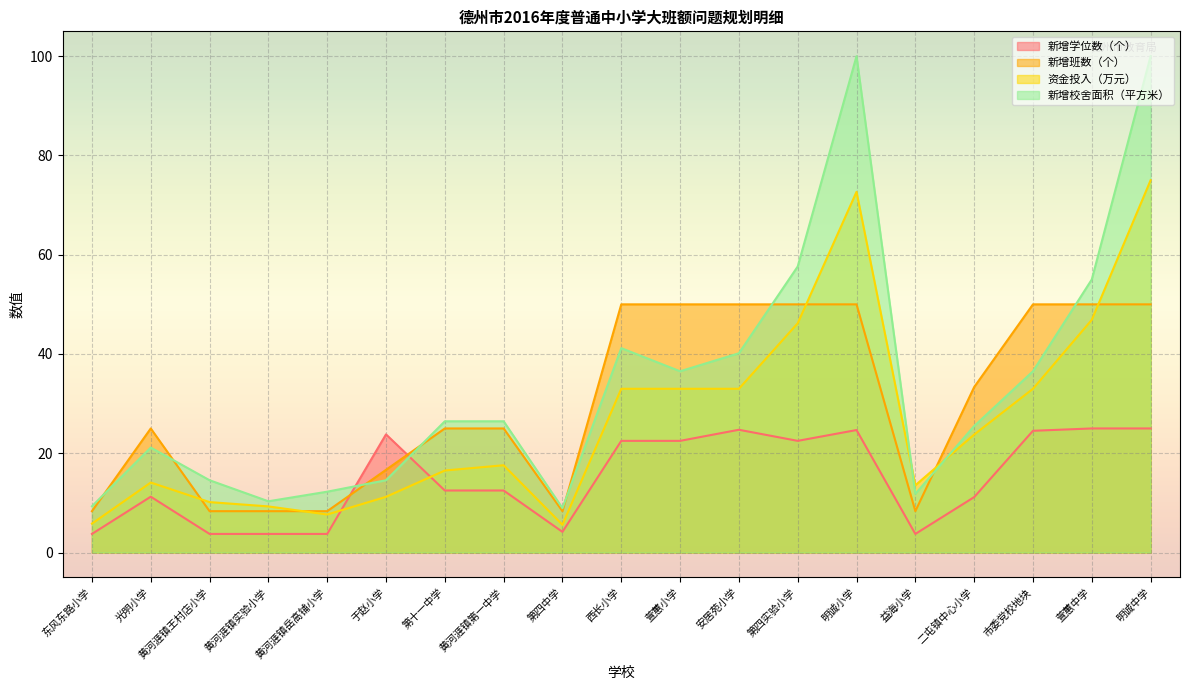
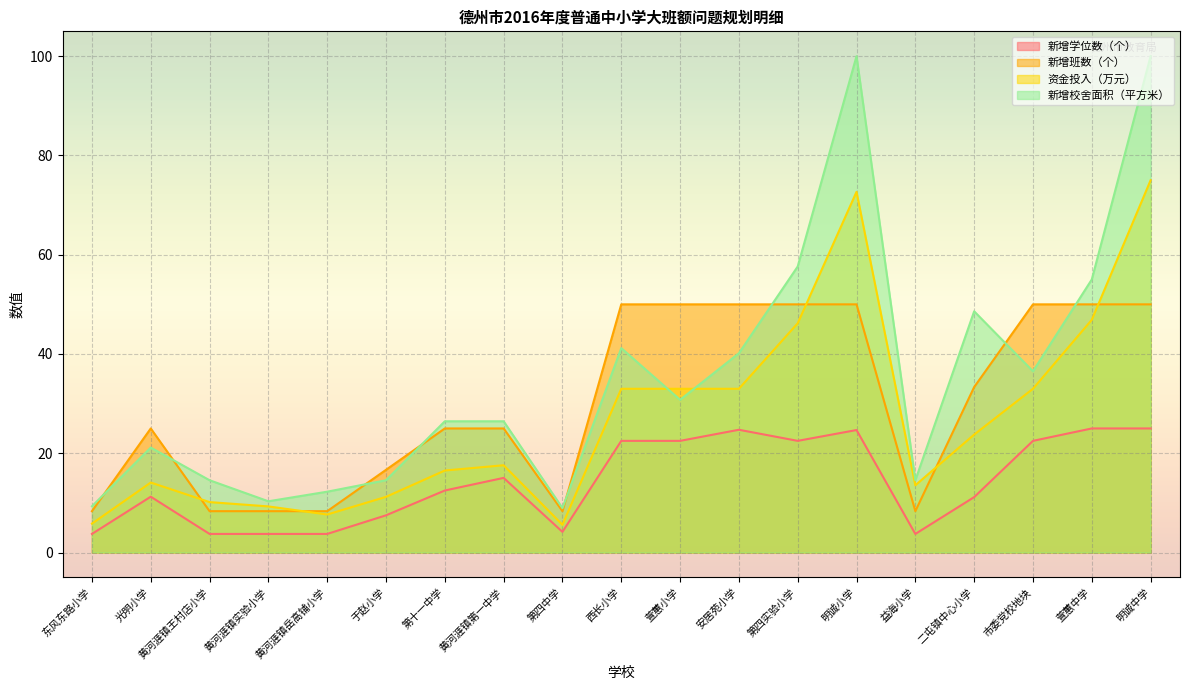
  {
    "新增学位数（个）": {
      "东风东路小学": 4,
      "光明小学": 11,
      "黄河涯镇王村店小学": 4,
      "黄河涯镇实验小学": 4,
      "黄河涯镇岳高铺小学": 4,
-     "于赵小学": 24,
+     "于赵小学": 8,
      "第十一中学": 13,
-     "黄河涯镇第一中学": 13,
+     "黄河涯镇第一中学": 15,
      "第四中学": 4,
      "西长小学": 23,
      "萱蕙小学": 23,
      "安居苑小学": 25,
      "第四实验小学": 23,
      "明诚小学": 25,
      "益海小学": 4,
      "二屯镇中心小学": 11,
-     "市委党校地块": 25,
+     "市委党校地块": 23,
      "萱蕙中学": 25,
      "明诚中学": 25
    },
    "新增校舍面积（平方米）": {
      "东风东路小学": 9,
      "光明小学": 21,
      "黄河涯镇王村店小学": 15,
      "黄河涯镇实验小学": 10,
      "黄河涯镇岳高铺小学": 12,
      "于赵小学": 15,
      "第十一中学": 26,
      "黄河涯镇第一中学": 26,
      "第四中学": 9,
      "西长小学": 41,
-     "萱蕙小学": 37,
+     "萱蕙小学": 31,
      "安居苑小学": 40,
      "第四实验小学": 58,
      "明诚小学": 100,
-     "益海小学": 12,
-     "二屯镇中心小学": 25,
+     "益海小学": 15,
+     "二屯镇中心小学": 49,
      "市委党校地块": 37,
      "萱蕙中学": 55
    }
  }
